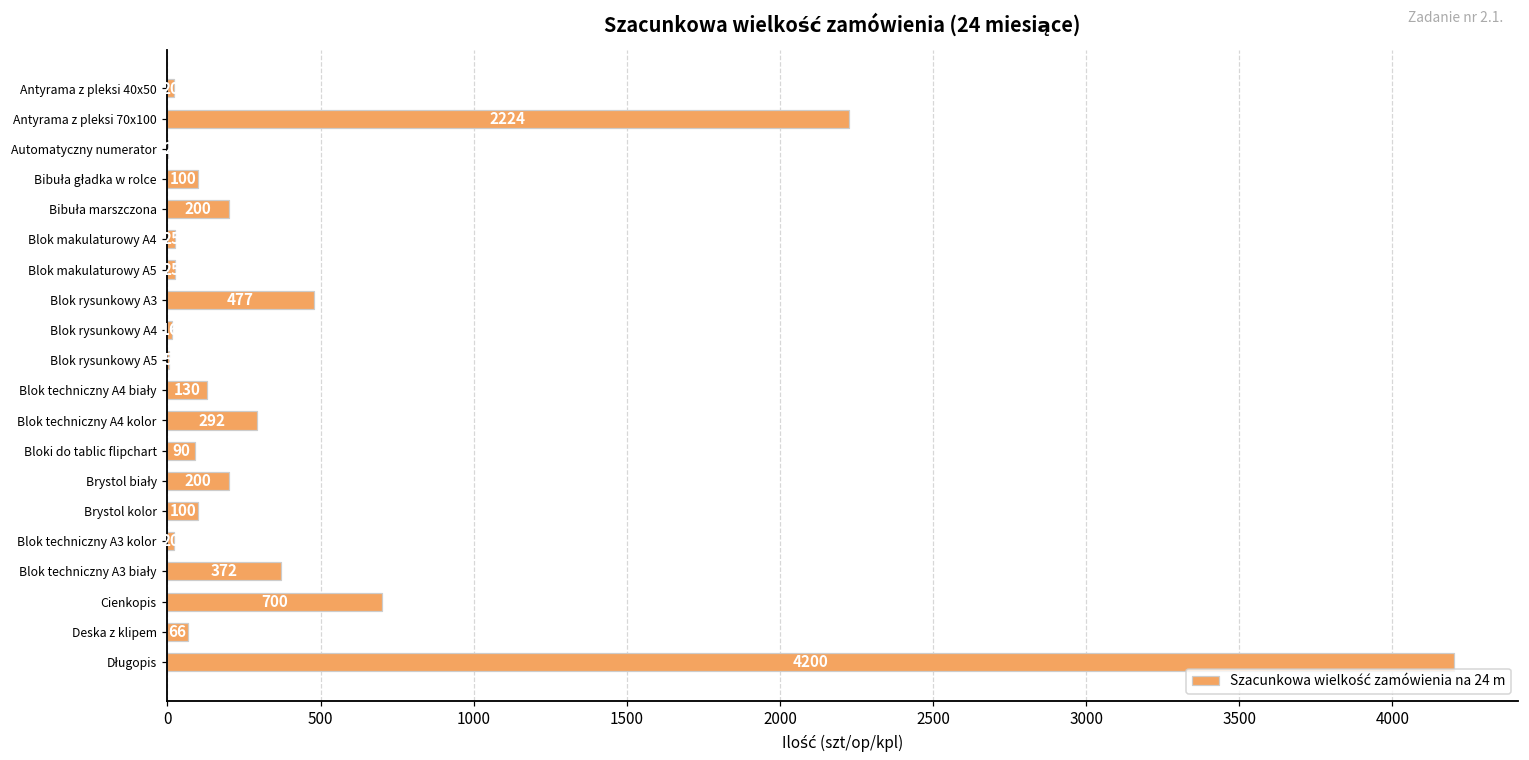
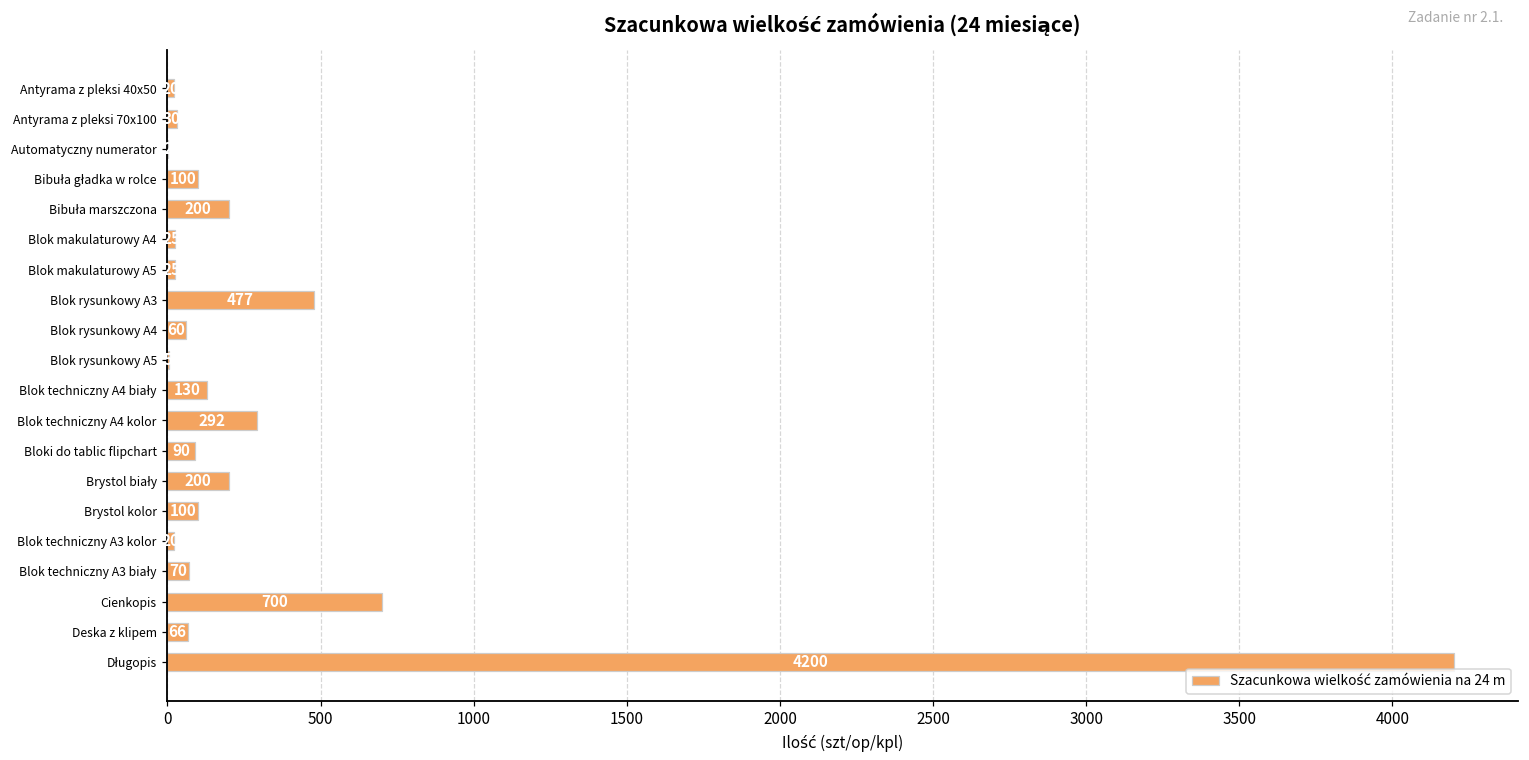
  {
-   "Antyrama z pleksi 70x100": 2220,
+   "Antyrama z pleksi 70x100": 30,
    "Bibuła gładka w rolce": 100,
    "Bibuła marszczona": 200,
    "Blok rysunkowy A3": 477,
-   "Blok rysunkowy A4": 20,
+   "Blok rysunkowy A4": 60,
    "Blok techniczny A4 biały": 130,
    "Blok techniczny A4 kolor": 292,
    "Bloki do tablic flipchart": 90,
    "Brystol biały": 200,
    "Brystol kolor": 100,
-   "Blok techniczny A3 biały": 372,
+   "Blok techniczny A3 biały": 70,
    "Cienkopis": 700,
    "Deska z klipem": 66,
    "Długopis": 4200
  }
